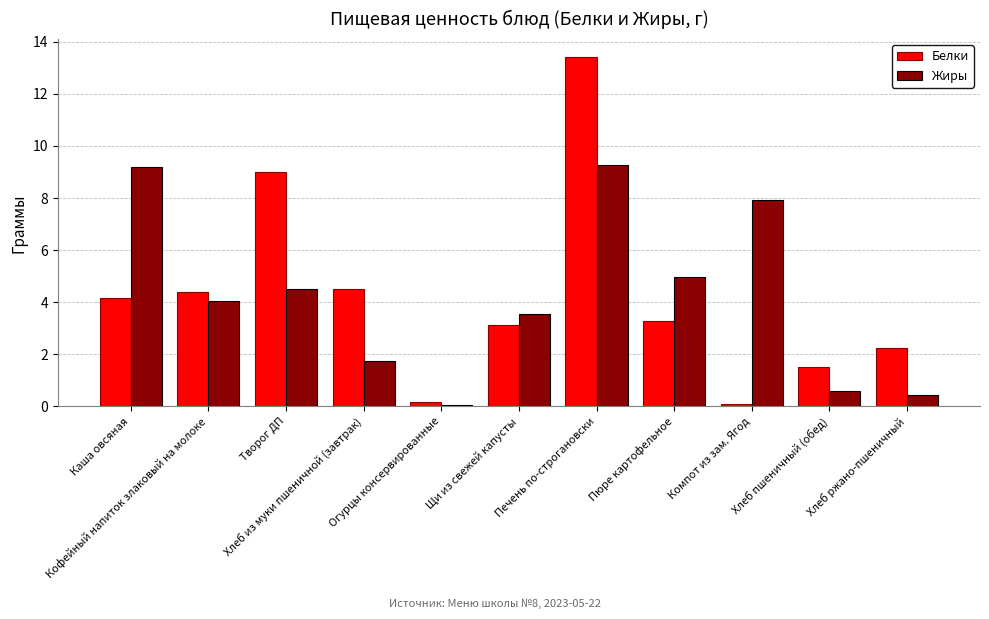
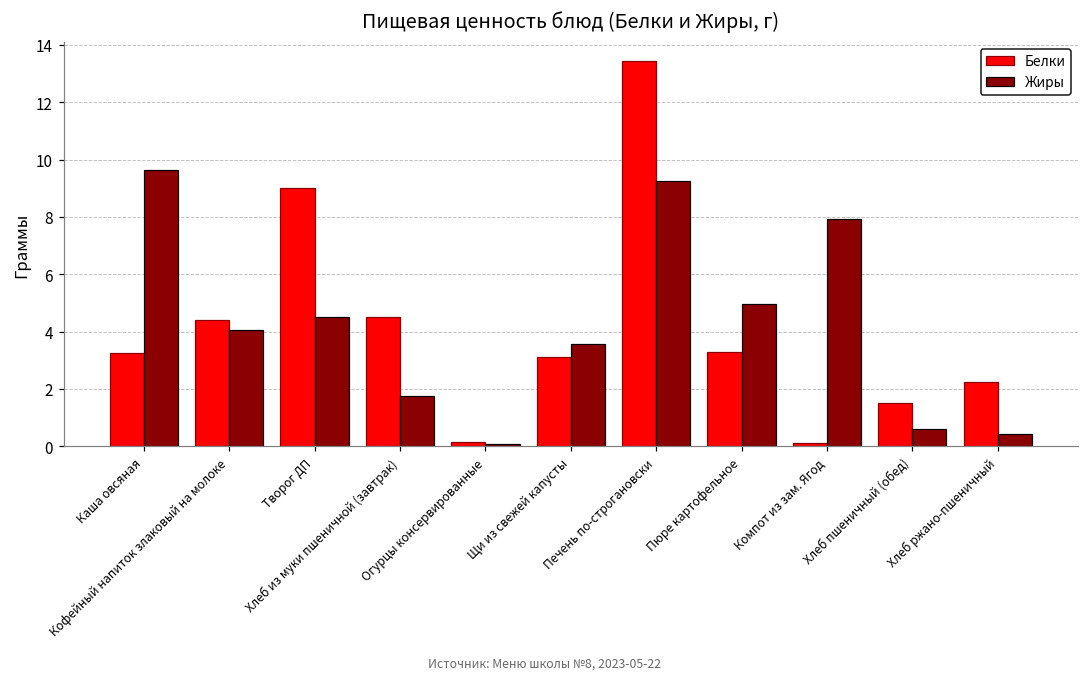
  {
    "Белки": {
-     "Каша овсяная": 4.2,
+     "Каша овсяная": 3.3,
      "Кофейный напиток злаковый на молоке": 4.4,
      "Творог ДП": 9.0,
      "Хлеб из муки пшеничной (завтрак)": 4.5,
      "Огурцы консервированные": 0.2,
      "Щи из свежей капусты": 3.1,
      "Печень по-строгановски": 13.4,
      "Пюре картофельное": 3.3,
      "Компот из зам. Ягод": 0.1,
      "Хлеб пшеничный (обед)": 1.5,
      "Хлеб ржано-пшеничный": 2.2
    },
    "Жиры": {
-     "Каша овсяная": 9.2,
+     "Каша овсяная": 9.6,
      "Кофейный напиток злаковый на молоке": 4.0,
      "Творог ДП": 4.5,
      "Хлеб из муки пшеничной (завтрак)": 1.7,
      "Щи из свежей капусты": 3.6,
      "Печень по-строгановски": 9.3,
      "Пюре картофельное": 5.0,
      "Компот из зам. Ягод": 7.9,
      "Хлеб пшеничный (обед)": 0.6,
      "Хлеб ржано-пшеничный": 0.4
    }
  }
